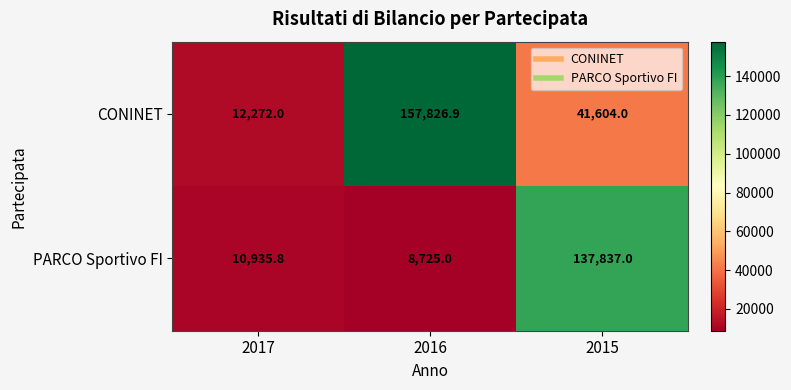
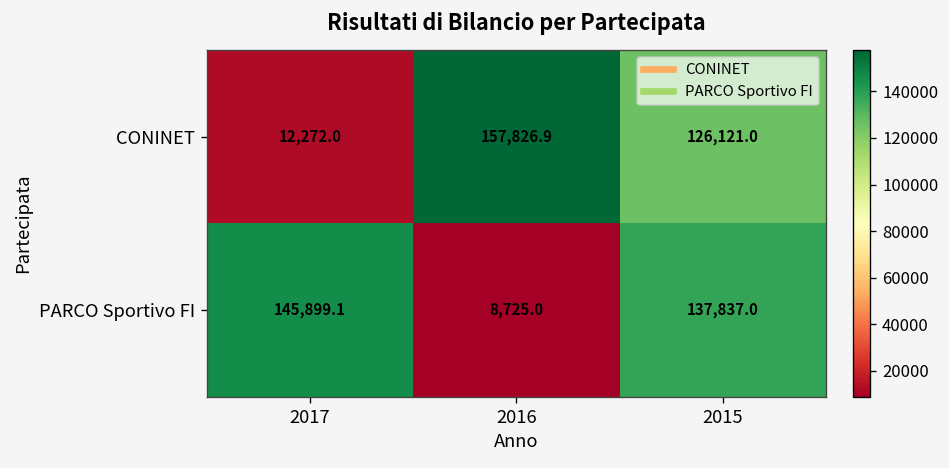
  {
    "CONINET": {
      "2017": "12,272.0",
      "2016": "157,826.9",
-     "2015": "41,604.0"
+     "2015": "126,121.0"
    },
    "PARCO Sportivo FI": {
-     "2017": "10,935.8",
+     "2017": "145,899.1",
      "2016": "8,725.0",
      "2015": "137,837.0"
    }
  }
